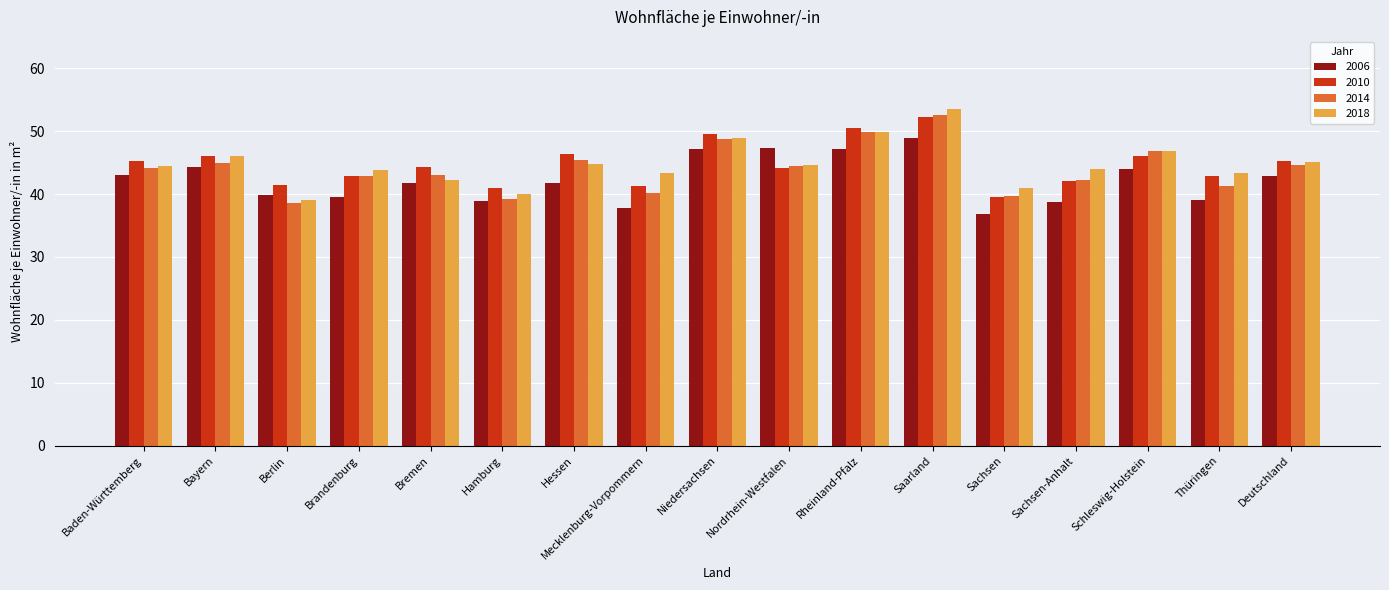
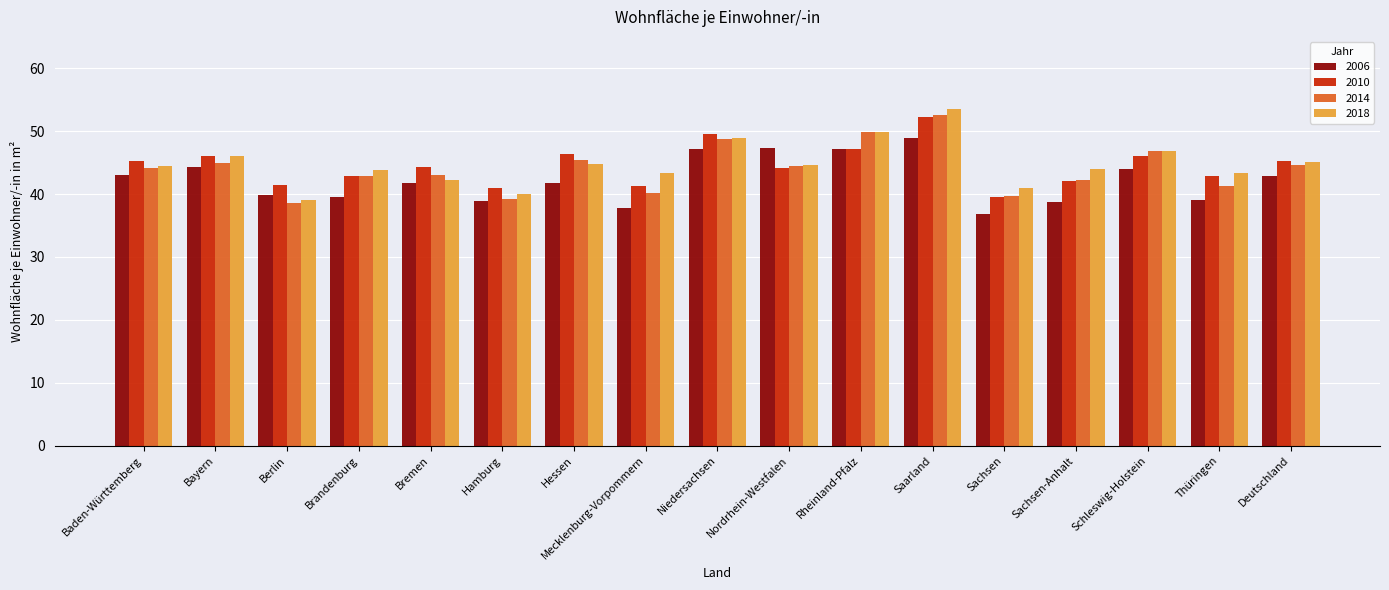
  {
    "2006": {
      "Baden-Württemberg": 43,
      "Bayern": 44,
      "Berlin": 40,
      "Brandenburg": 40,
      "Bremen": 42,
      "Hamburg": 39,
      "Hessen": 42,
      "Mecklenburg-Vorpommern": 38,
      "Niedersachsen": 47,
      "Nordrhein-Westfalen": 47,
      "Rheinland-Pfalz": 47,
      "Saarland": 49,
      "Sachsen": 37,
      "Sachsen-Anhalt": 39,
      "Schleswig-Holstein": 44,
      "Thüringen": 39,
      "Deutschland": 43
    },
    "2010": {
      "Baden-Württemberg": 45,
      "Bayern": 46,
      "Berlin": 41,
      "Brandenburg": 43,
      "Bremen": 44,
      "Hamburg": 41,
      "Hessen": 46,
      "Mecklenburg-Vorpommern": 41,
      "Niedersachsen": 50,
      "Nordrhein-Westfalen": 44,
-     "Rheinland-Pfalz": 51,
+     "Rheinland-Pfalz": 47,
      "Saarland": 52,
      "Sachsen": 40,
      "Sachsen-Anhalt": 42,
      "Schleswig-Holstein": 46,
      "Thüringen": 43,
      "Deutschland": 45
    },
    "2014": {
      "Baden-Württemberg": 44,
      "Bayern": 45,
      "Berlin": 39,
      "Brandenburg": 43,
      "Bremen": 43,
      "Hamburg": 39,
      "Hessen": 46,
      "Mecklenburg-Vorpommern": 40,
      "Niedersachsen": 49,
      "Nordrhein-Westfalen": 45,
      "Rheinland-Pfalz": 50,
      "Saarland": 53,
      "Sachsen": 40,
      "Sachsen-Anhalt": 42,
      "Schleswig-Holstein": 47,
      "Thüringen": 41,
      "Deutschland": 45
    },
    "2018": {
      "Baden-Württemberg": 44,
      "Bayern": 46,
      "Berlin": 39,
      "Brandenburg": 44,
      "Bremen": 42,
      "Hamburg": 40,
      "Hessen": 45,
      "Mecklenburg-Vorpommern": 43,
      "Niedersachsen": 49,
      "Nordrhein-Westfalen": 45,
      "Rheinland-Pfalz": 50,
      "Saarland": 54,
      "Sachsen": 41,
      "Sachsen-Anhalt": 44,
      "Schleswig-Holstein": 47,
      "Thüringen": 43,
      "Deutschland": 45
    }
  }
